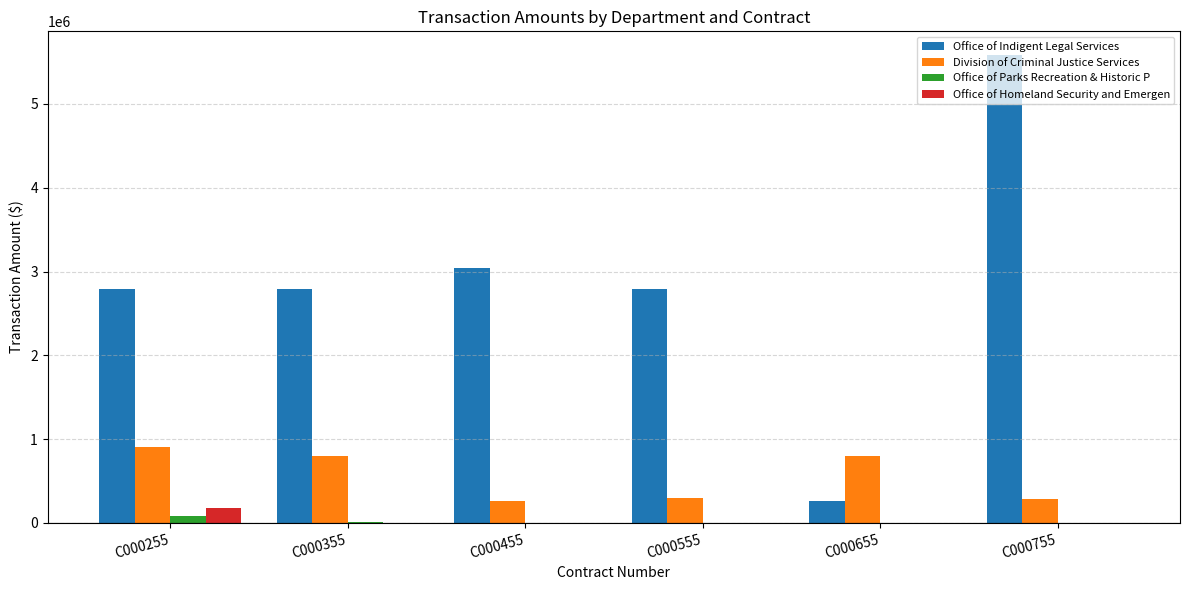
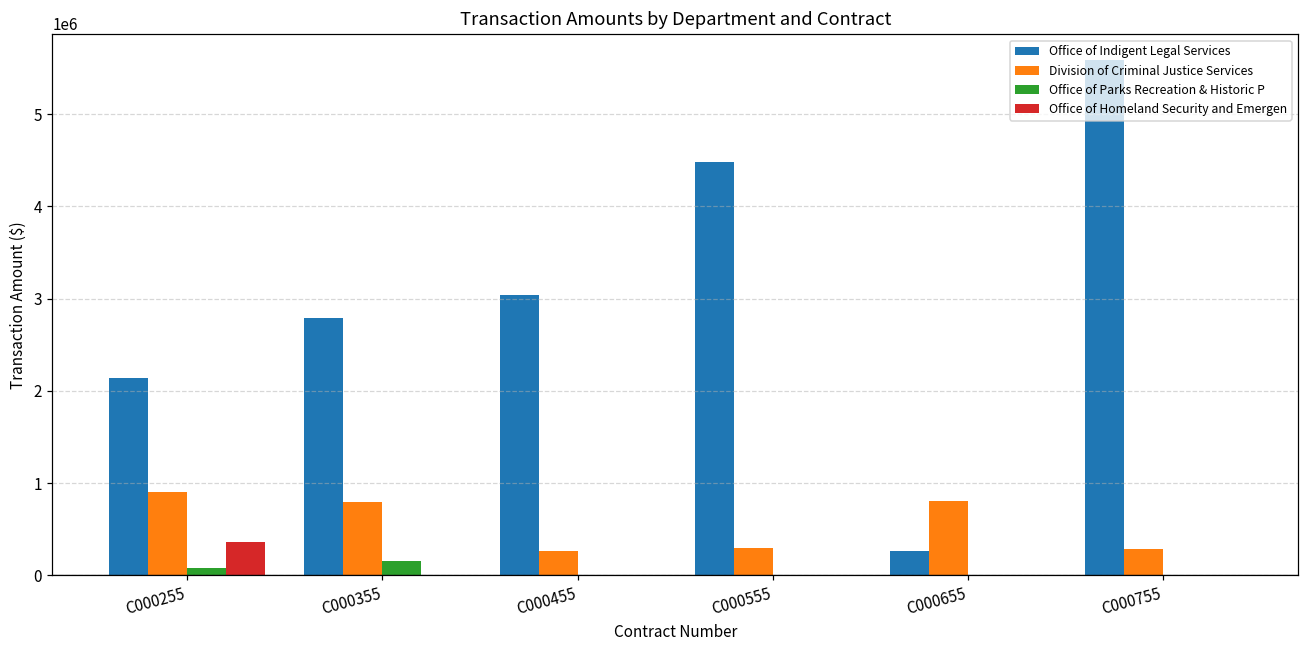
  {
    "Office of Indigent Legal Services": {
-     "C000255": 2800000,
+     "C000255": 2100000,
      "C000355": 2800000,
      "C000455": 3000000,
-     "C000555": 2800000,
+     "C000555": 4500000,
      "C000655": 300000
    },
    "Division of Criminal Justice Services": {
      "C000255": 900000,
      "C000355": 800000,
      "C000455": 300000,
      "C000555": 300000,
      "C000655": 800000,
      "C000755": 300000
    },
    "Office of Parks Recreation & Historic P": {
      "C000255": 100000,
-     "C000355": 0,
+     "C000355": 200000,
      "C000455": 0,
      "C000555": 0,
      "C000655": 0,
      "C000755": 0
    },
    "Office of Homeland Security and Emergen": {
-     "C000255": 200000,
+     "C000255": 400000,
      "C000355": 0,
      "C000455": 0,
      "C000555": 0,
      "C000655": 0,
      "C000755": 0
    }
  }
